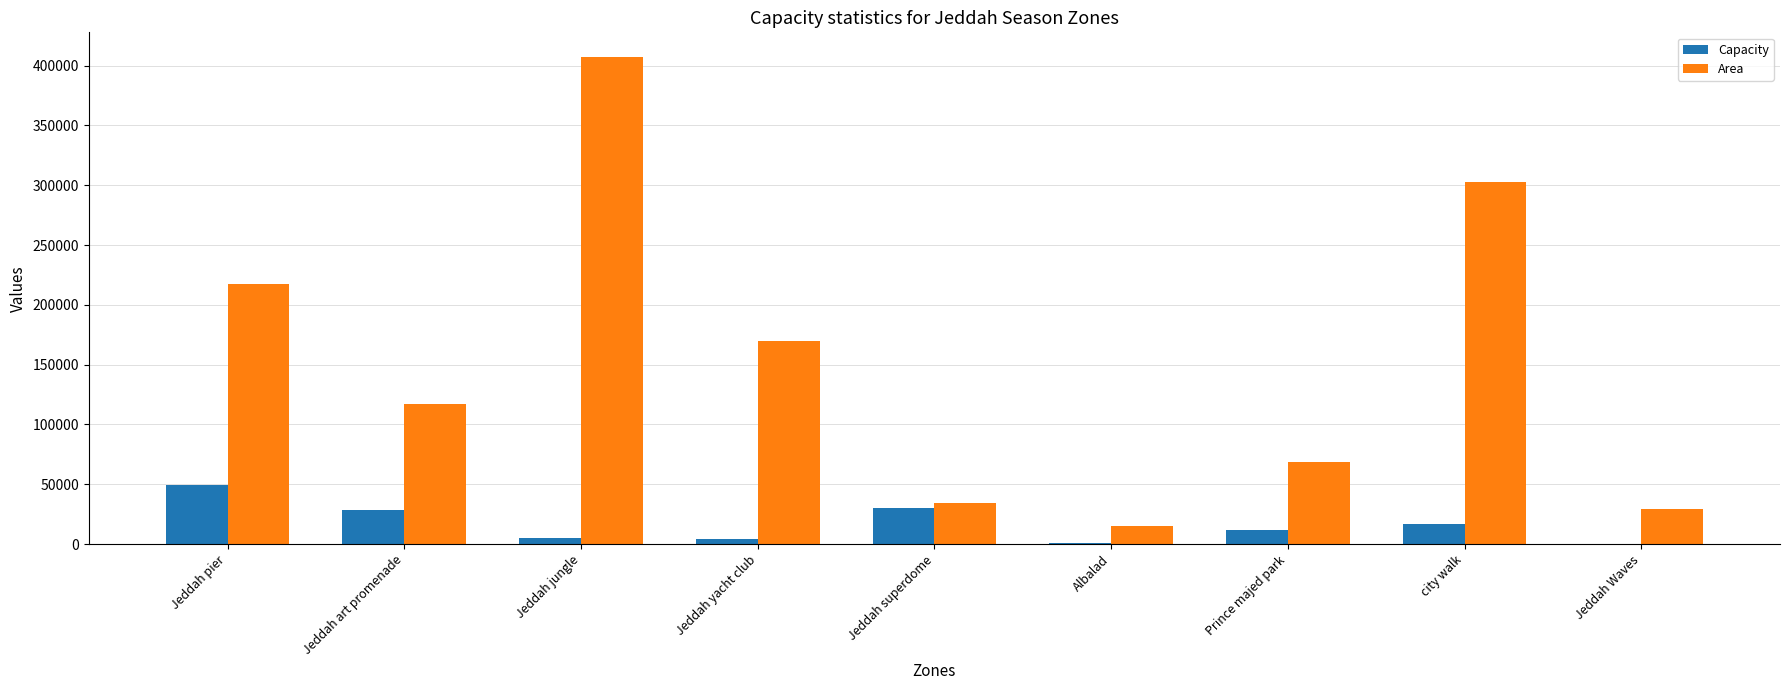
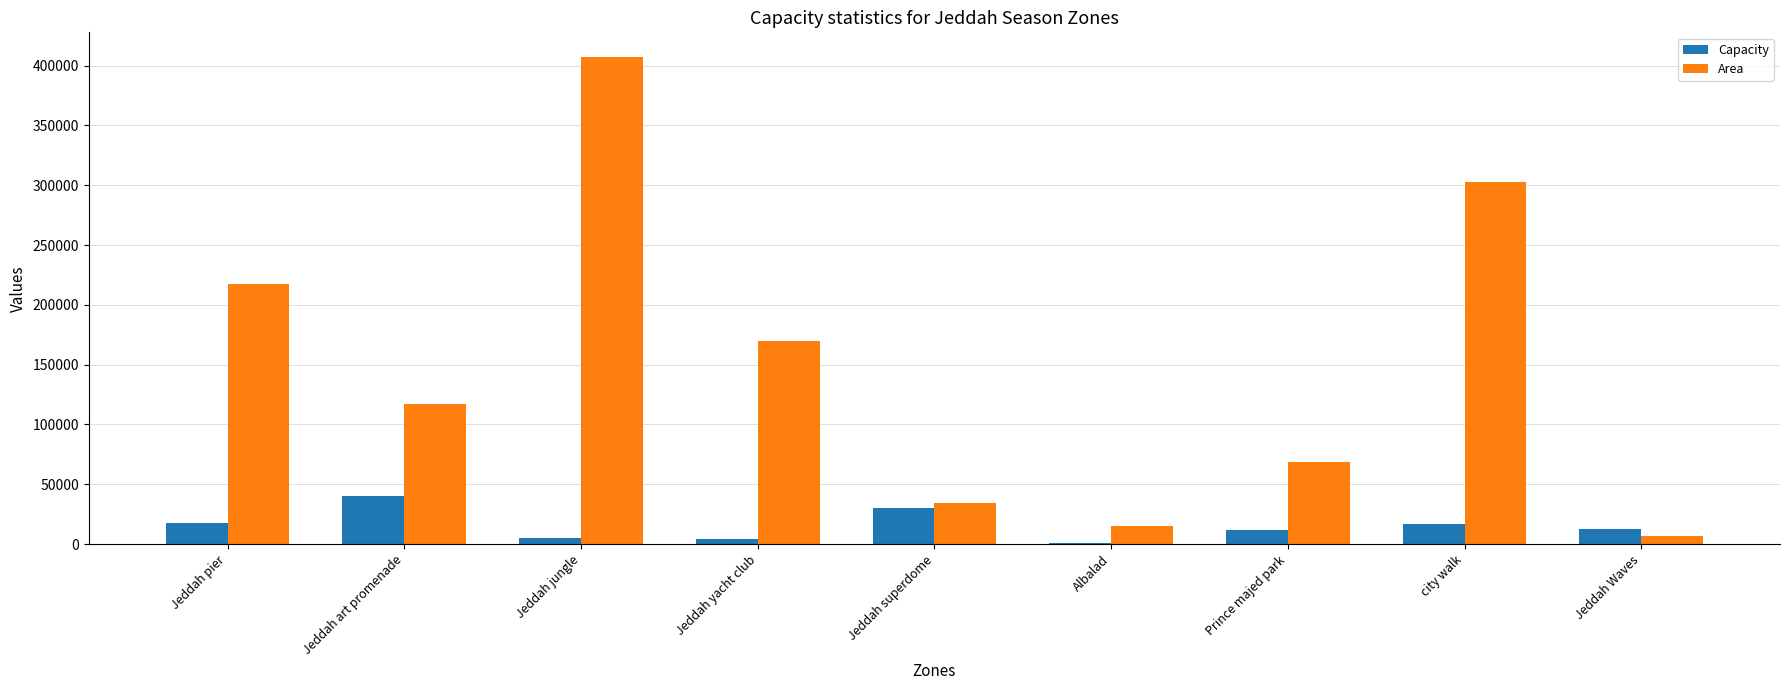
  {
    "Capacity": {
-     "Jeddah pier": 50000,
-     "Jeddah art promenade": 29000,
+     "Jeddah pier": 18000,
+     "Jeddah art promenade": 40000,
      "Jeddah jungle": 5000,
      "Jeddah yacht club": 4000,
      "Jeddah superdome": 30000,
      "Prince majed park": 12000,
      "city walk": 17000,
-     "Jeddah Waves": 0
+     "Jeddah Waves": 13000
    },
    "Area": {
      "Jeddah pier": 217000,
      "Jeddah art promenade": 117000,
      "Jeddah jungle": 407000,
      "Jeddah yacht club": 170000,
      "Jeddah superdome": 35000,
      "Albalad": 15000,
      "Prince majed park": 68000,
      "city walk": 302000,
-     "Jeddah Waves": 29000
+     "Jeddah Waves": 7000
    }
  }
